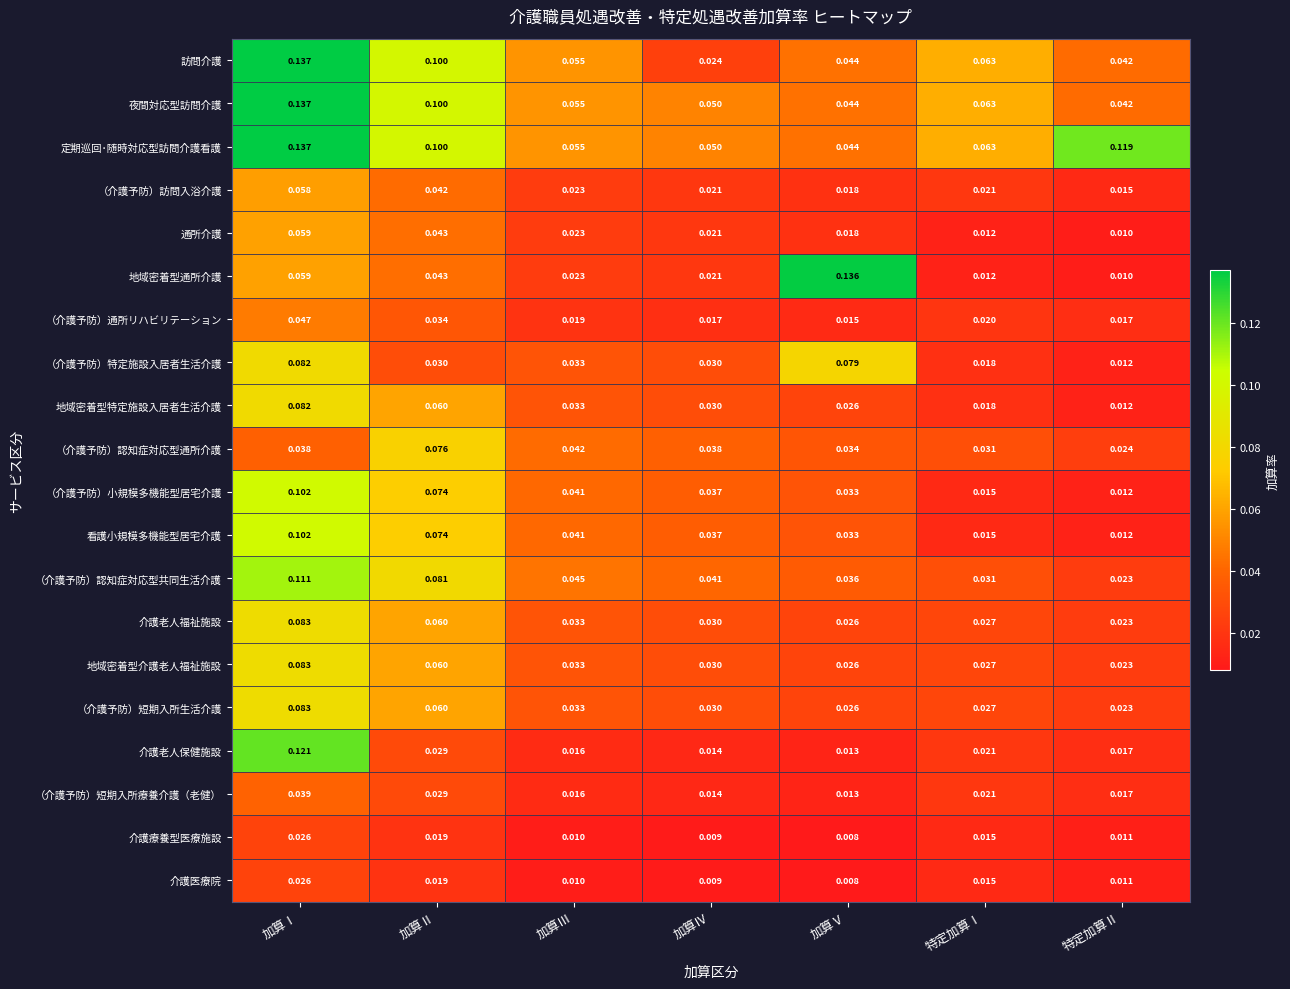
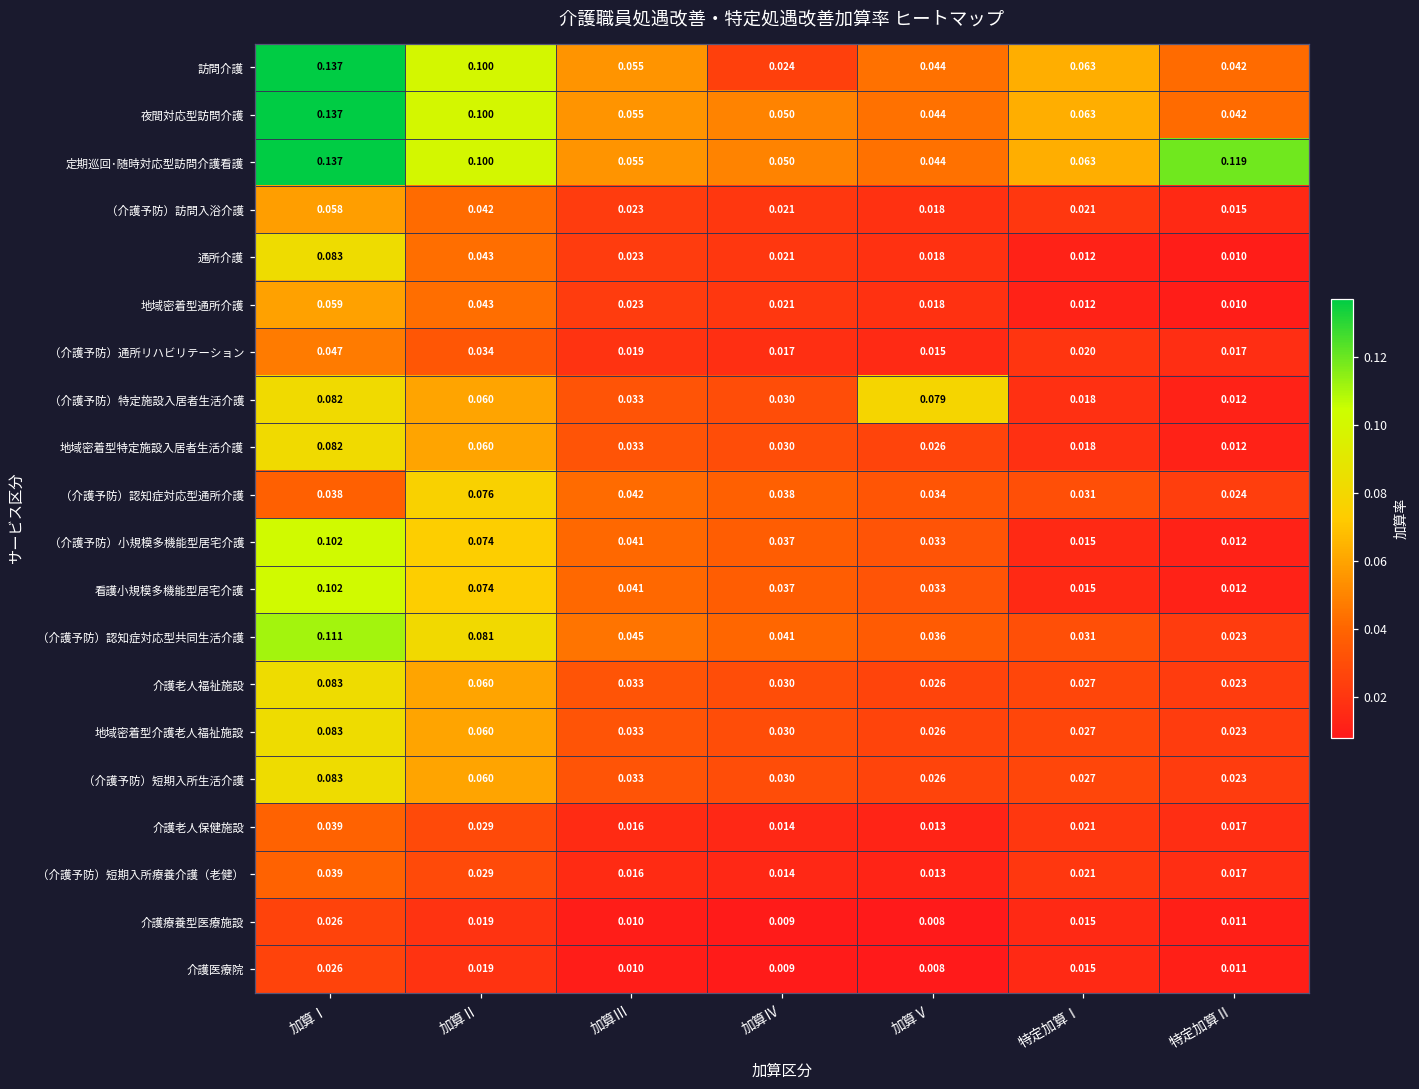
  {
    "訪問介護": {
      "加算Ⅰ": 0.137,
      "加算Ⅱ": 0.100,
      "加算Ⅲ": 0.055,
      "加算Ⅳ": 0.024,
      "加算Ⅴ": 0.044,
      "特定加算Ⅰ": 0.063,
      "特定加算Ⅱ": 0.042
    },
    "夜間対応型訪問介護": {
      "加算Ⅰ": 0.137,
      "加算Ⅱ": 0.100,
      "加算Ⅲ": 0.055,
      "加算Ⅳ": 0.050,
      "加算Ⅴ": 0.044,
      "特定加算Ⅰ": 0.063,
      "特定加算Ⅱ": 0.042
    },
    "定期巡回･随時対応型訪問介護看護": {
      "加算Ⅰ": 0.137,
      "加算Ⅱ": 0.100,
      "加算Ⅲ": 0.055,
      "加算Ⅳ": 0.050,
      "加算Ⅴ": 0.044,
      "特定加算Ⅰ": 0.063,
      "特定加算Ⅱ": 0.119
    },
    "（介護予防）訪問入浴介護": {
      "加算Ⅰ": 0.058,
      "加算Ⅱ": 0.042,
      "加算Ⅲ": 0.023,
      "加算Ⅳ": 0.021,
      "加算Ⅴ": 0.018,
      "特定加算Ⅰ": 0.021,
      "特定加算Ⅱ": 0.015
    },
    "通所介護": {
-     "加算Ⅰ": 0.059,
+     "加算Ⅰ": 0.083,
      "加算Ⅱ": 0.043,
      "加算Ⅲ": 0.023,
      "加算Ⅳ": 0.021,
      "加算Ⅴ": 0.018,
      "特定加算Ⅰ": 0.012,
      "特定加算Ⅱ": 0.010
    },
    "地域密着型通所介護": {
      "加算Ⅰ": 0.059,
      "加算Ⅱ": 0.043,
      "加算Ⅲ": 0.023,
      "加算Ⅳ": 0.021,
-     "加算Ⅴ": 0.136,
+     "加算Ⅴ": 0.018,
      "特定加算Ⅰ": 0.012,
      "特定加算Ⅱ": 0.010
    },
    "（介護予防）通所リハビリテーション": {
      "加算Ⅰ": 0.047,
      "加算Ⅱ": 0.034,
      "加算Ⅲ": 0.019,
      "加算Ⅳ": 0.017,
      "加算Ⅴ": 0.015,
      "特定加算Ⅰ": 0.020,
      "特定加算Ⅱ": 0.017
    },
    "（介護予防）特定施設入居者生活介護": {
      "加算Ⅰ": 0.082,
-     "加算Ⅱ": 0.030,
+     "加算Ⅱ": 0.060,
      "加算Ⅲ": 0.033,
      "加算Ⅳ": 0.030,
      "加算Ⅴ": 0.079,
      "特定加算Ⅰ": 0.018,
      "特定加算Ⅱ": 0.012
    },
    "地域密着型特定施設入居者生活介護": {
      "加算Ⅰ": 0.082,
      "加算Ⅱ": 0.060,
      "加算Ⅲ": 0.033,
      "加算Ⅳ": 0.030,
      "加算Ⅴ": 0.026,
      "特定加算Ⅰ": 0.018,
      "特定加算Ⅱ": 0.012
    },
    "（介護予防）認知症対応型通所介護": {
      "加算Ⅰ": 0.038,
      "加算Ⅱ": 0.076,
      "加算Ⅲ": 0.042,
      "加算Ⅳ": 0.038,
      "加算Ⅴ": 0.034,
      "特定加算Ⅰ": 0.031,
      "特定加算Ⅱ": 0.024
    },
    "（介護予防）小規模多機能型居宅介護": {
      "加算Ⅰ": 0.102,
      "加算Ⅱ": 0.074,
      "加算Ⅲ": 0.041,
      "加算Ⅳ": 0.037,
      "加算Ⅴ": 0.033,
      "特定加算Ⅰ": 0.015,
      "特定加算Ⅱ": 0.012
    },
    "看護小規模多機能型居宅介護": {
      "加算Ⅰ": 0.102,
      "加算Ⅱ": 0.074,
      "加算Ⅲ": 0.041,
      "加算Ⅳ": 0.037,
      "加算Ⅴ": 0.033,
      "特定加算Ⅰ": 0.015,
      "特定加算Ⅱ": 0.012
    },
    "（介護予防）認知症対応型共同生活介護": {
      "加算Ⅰ": 0.111,
      "加算Ⅱ": 0.081,
      "加算Ⅲ": 0.045,
      "加算Ⅳ": 0.041,
      "加算Ⅴ": 0.036,
      "特定加算Ⅰ": 0.031,
      "特定加算Ⅱ": 0.023
    },
    "介護老人福祉施設": {
      "加算Ⅰ": 0.083,
      "加算Ⅱ": 0.060,
      "加算Ⅲ": 0.033,
      "加算Ⅳ": 0.030,
      "加算Ⅴ": 0.026,
      "特定加算Ⅰ": 0.027,
      "特定加算Ⅱ": 0.023
    },
    "地域密着型介護老人福祉施設": {
      "加算Ⅰ": 0.083,
      "加算Ⅱ": 0.060,
      "加算Ⅲ": 0.033,
      "加算Ⅳ": 0.030,
      "加算Ⅴ": 0.026,
      "特定加算Ⅰ": 0.027,
      "特定加算Ⅱ": 0.023
    },
    "（介護予防）短期入所生活介護": {
      "加算Ⅰ": 0.083,
      "加算Ⅱ": 0.060,
      "加算Ⅲ": 0.033,
      "加算Ⅳ": 0.030,
      "加算Ⅴ": 0.026,
      "特定加算Ⅰ": 0.027,
      "特定加算Ⅱ": 0.023
    },
    "介護老人保健施設": {
-     "加算Ⅰ": 0.121,
+     "加算Ⅰ": 0.039,
      "加算Ⅱ": 0.029,
      "加算Ⅲ": 0.016,
      "加算Ⅳ": 0.014,
      "加算Ⅴ": 0.013,
      "特定加算Ⅰ": 0.021,
      "特定加算Ⅱ": 0.017
    },
    "（介護予防）短期入所療養介護（老健）": {
      "加算Ⅰ": 0.039,
      "加算Ⅱ": 0.029,
      "加算Ⅲ": 0.016,
      "加算Ⅳ": 0.014,
      "加算Ⅴ": 0.013,
      "特定加算Ⅰ": 0.021,
      "特定加算Ⅱ": 0.017
    },
    "介護療養型医療施設": {
      "加算Ⅰ": 0.026,
      "加算Ⅱ": 0.019,
      "加算Ⅲ": 0.010,
      "加算Ⅳ": 0.009,
      "加算Ⅴ": 0.008,
      "特定加算Ⅰ": 0.015,
      "特定加算Ⅱ": 0.011
    },
    "介護医療院": {
      "加算Ⅰ": 0.026,
      "加算Ⅱ": 0.019,
      "加算Ⅲ": 0.010,
      "加算Ⅳ": 0.009,
      "加算Ⅴ": 0.008,
      "特定加算Ⅰ": 0.015,
      "特定加算Ⅱ": 0.011
    }
  }
